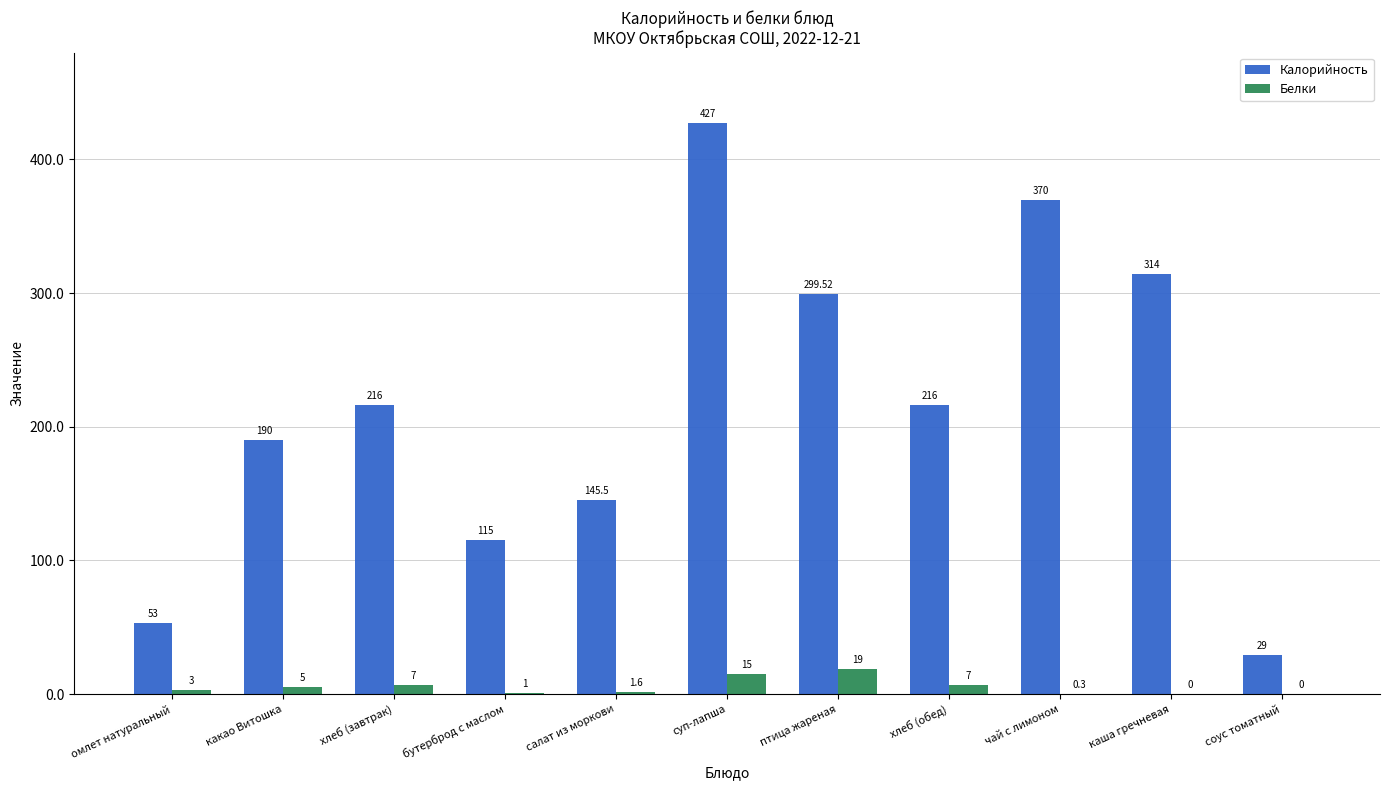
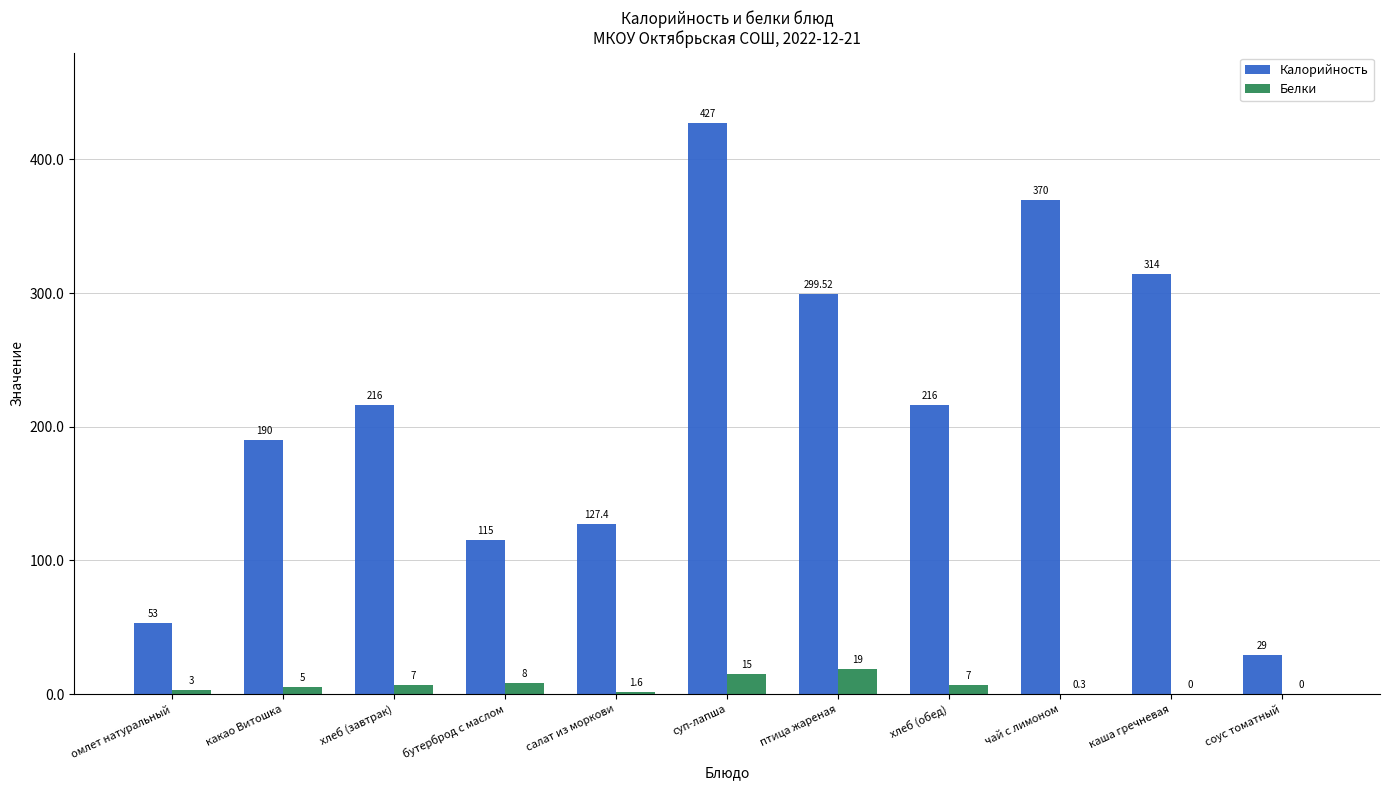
  {
    "Калорийность": {
      "омлет натуральный": 53,
      "какао Витошка": 190,
      "хлеб (завтрак)": 216,
      "бутерброд с маслом": 115,
-     "салат из моркови": 145.5,
+     "салат из моркови": 127.4,
      "суп-лапша": 427,
      "птица жареная": 299.52,
      "хлеб (обед)": 216,
      "чай с лимоном": 370,
      "каша гречневая": 314,
      "соус томатный": 29
    },
    "Белки": {
      "омлет натуральный": 3,
      "какао Витошка": 5,
      "хлеб (завтрак)": 7,
-     "бутерброд с маслом": 1,
+     "бутерброд с маслом": 8,
      "салат из моркови": 1.6,
      "суп-лапша": 15,
      "птица жареная": 19,
      "хлеб (обед)": 7,
      "чай с лимоном": 0.3,
      "каша гречневая": 0,
      "соус томатный": 0
    }
  }
